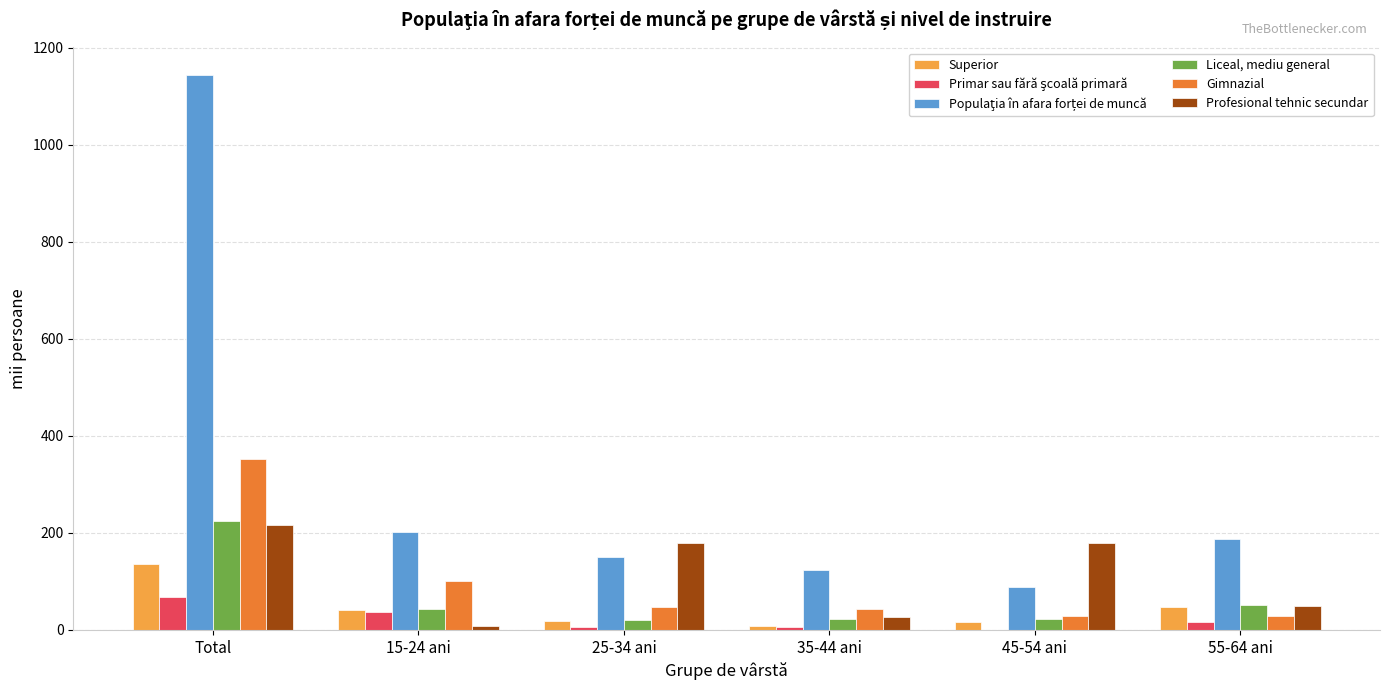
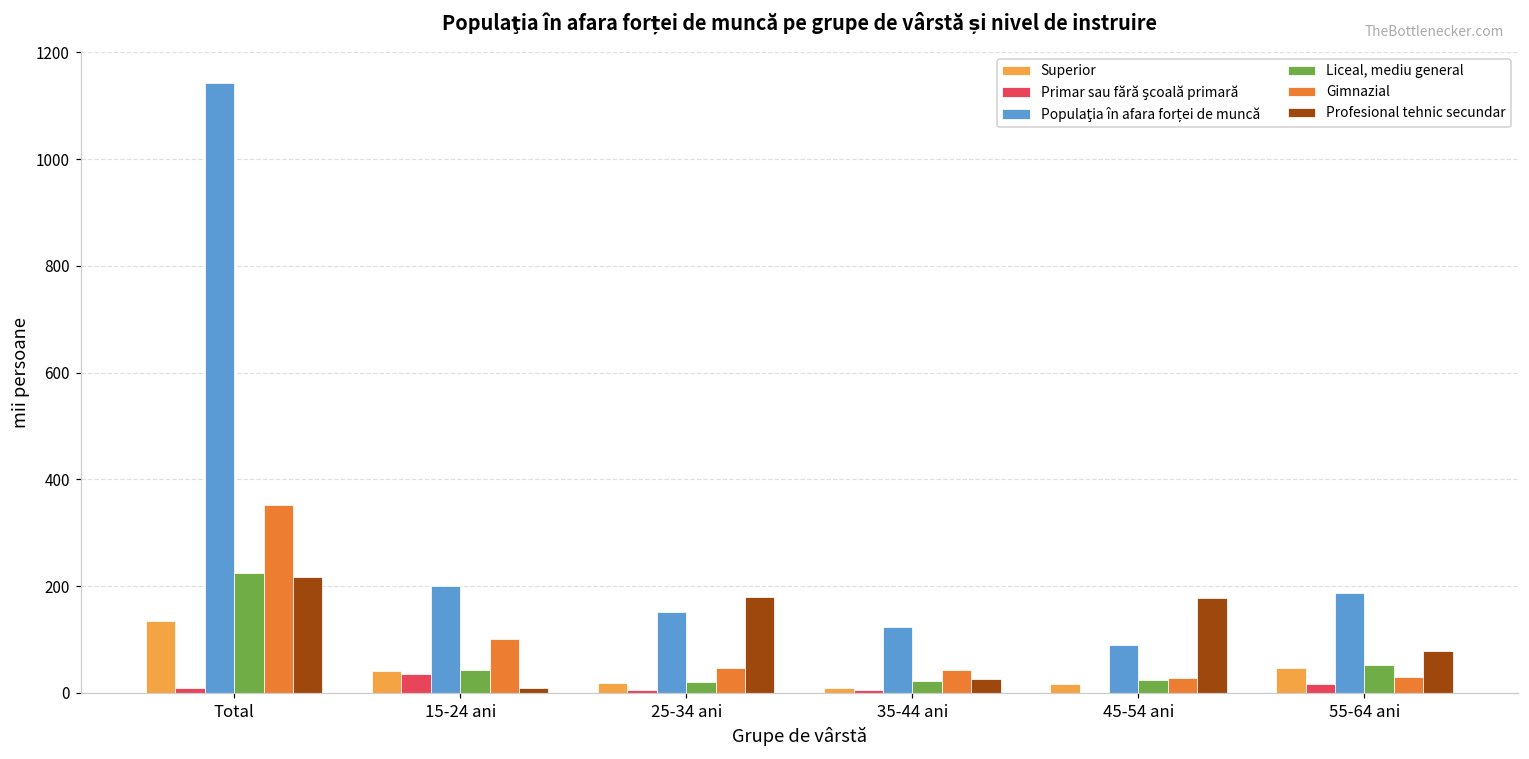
  {
    "Primar sau fără şcoală primară": {
-     "Total": 70,
+     "Total": 10,
      "15-24 ani": 40,
      "35-44 ani": 10,
      "45-54 ani": 0,
      "55-64 ani": 20
    },
    "Populaţia în afara forței de muncă": {
      "Total": 1140,
      "15-24 ani": 200,
      "25-34 ani": 150,
      "35-44 ani": 120,
      "45-54 ani": 90,
      "55-64 ani": 190
    },
    "Liceal, mediu general": {
      "Total": 220,
      "15-24 ani": 40,
      "25-34 ani": 20,
      "35-44 ani": 20,
      "45-54 ani": 20,
      "55-64 ani": 50
    },
    "Profesional tehnic secundar": {
      "Total": 220,
      "15-24 ani": 10,
      "25-34 ani": 180,
      "35-44 ani": 30,
      "45-54 ani": 180,
-     "55-64 ani": 50
+     "55-64 ani": 80
    }
  }
